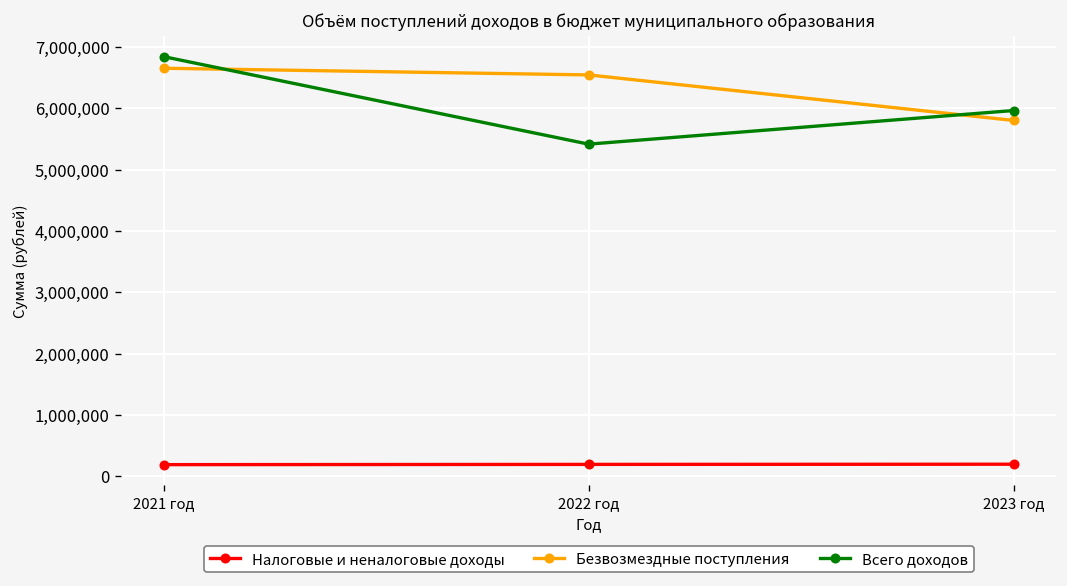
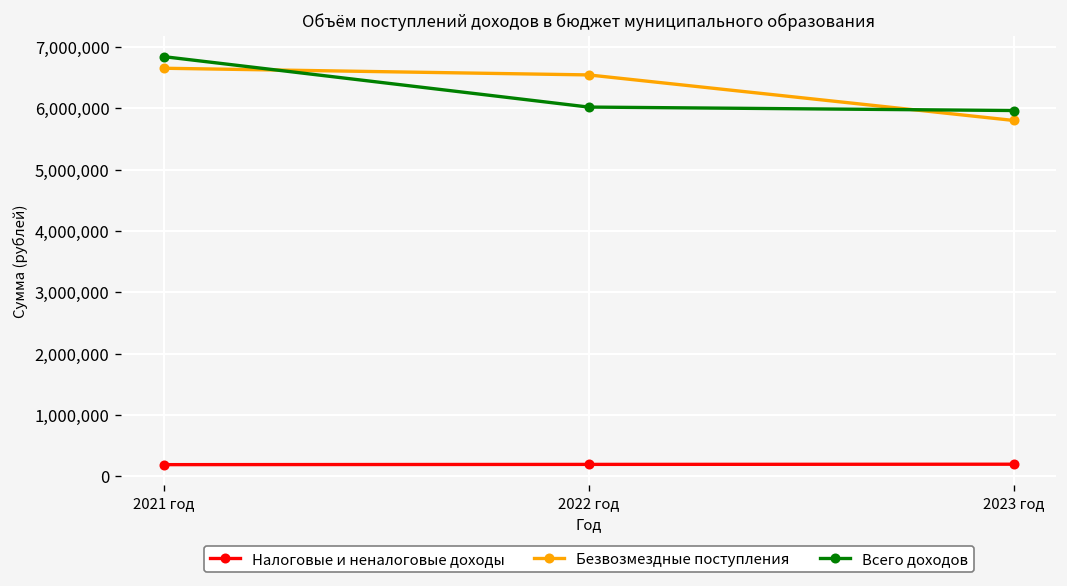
  {
    "Налоговые и неналоговые доходы": {
      "2021 год": "200,000",
      "2022 год": "200,000",
      "2023 год": "200,000"
    },
    "Безвозмездные поступления": {
      "2021 год": "6,700,000",
      "2022 год": "6,500,000",
      "2023 год": "5,800,000"
    },
    "Всего доходов": {
      "2021 год": "6,800,000",
-     "2022 год": "5,400,000",
+     "2022 год": "6,000,000",
      "2023 год": "6,000,000"
    }
  }
